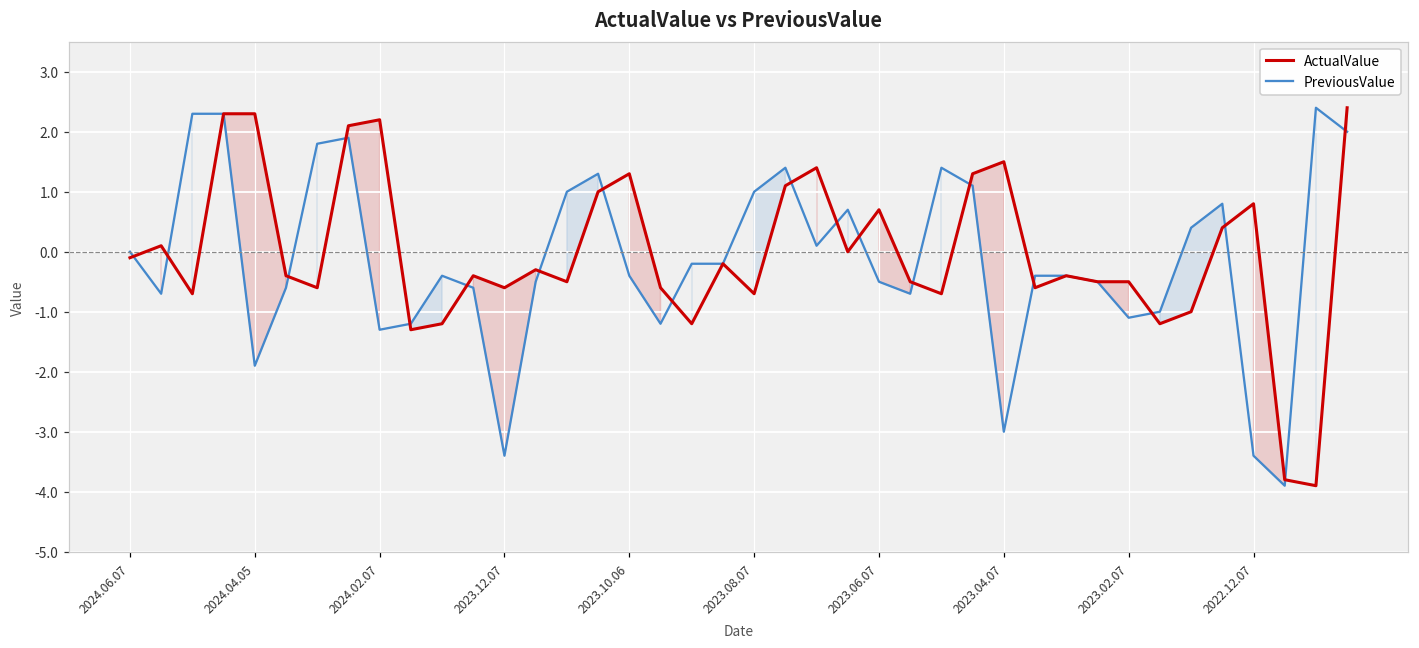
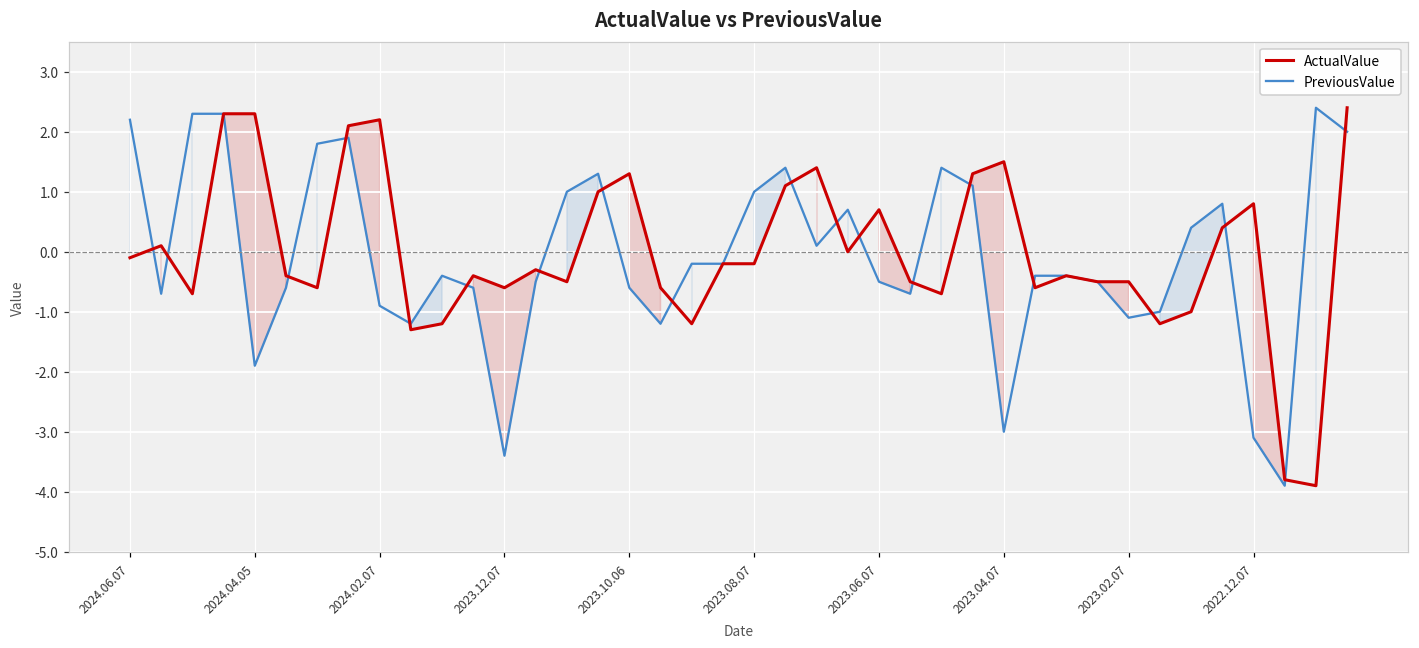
  {
    "ActualValue": {
      "2024.06.07": -0.1,
      "2024.04.05": 2.3,
      "2024.02.07": 2.2,
      "2023.12.07": -0.6,
      "2023.10.06": 1.3,
-     "2023.08.07": -0.7,
+     "2023.08.07": -0.2,
      "2023.06.07": 0.7,
      "2023.04.07": 1.5,
      "2023.02.07": -0.5,
      "2022.12.07": 0.8
    },
    "PreviousValue": {
-     "2024.06.07": 0.0,
+     "2024.06.07": 2.2,
      "2024.04.05": -1.9,
-     "2024.02.07": -1.3,
+     "2024.02.07": -0.9,
      "2023.12.07": -3.4,
-     "2023.10.06": -0.4,
+     "2023.10.06": -0.6,
      "2023.08.07": 1.0,
      "2023.06.07": -0.5,
      "2023.04.07": -3.0,
      "2023.02.07": -1.1,
-     "2022.12.07": -3.4
+     "2022.12.07": -3.1
    }
  }
